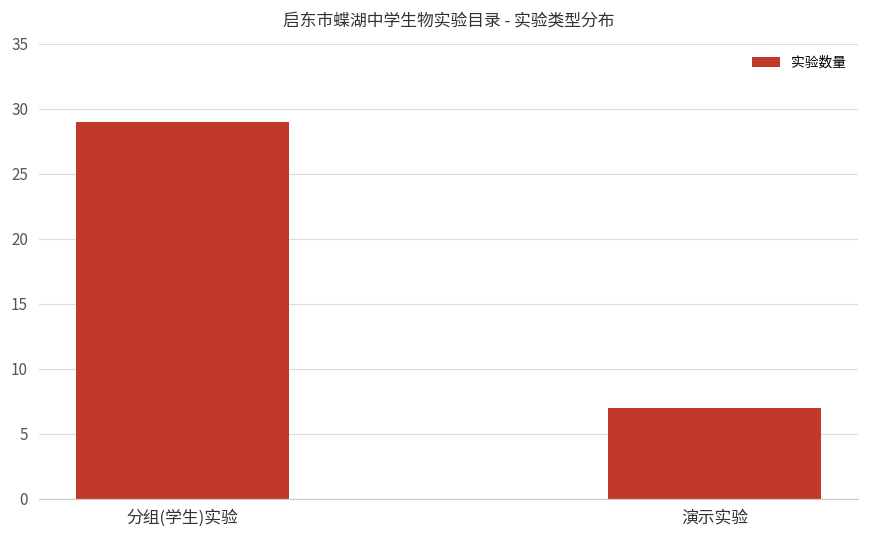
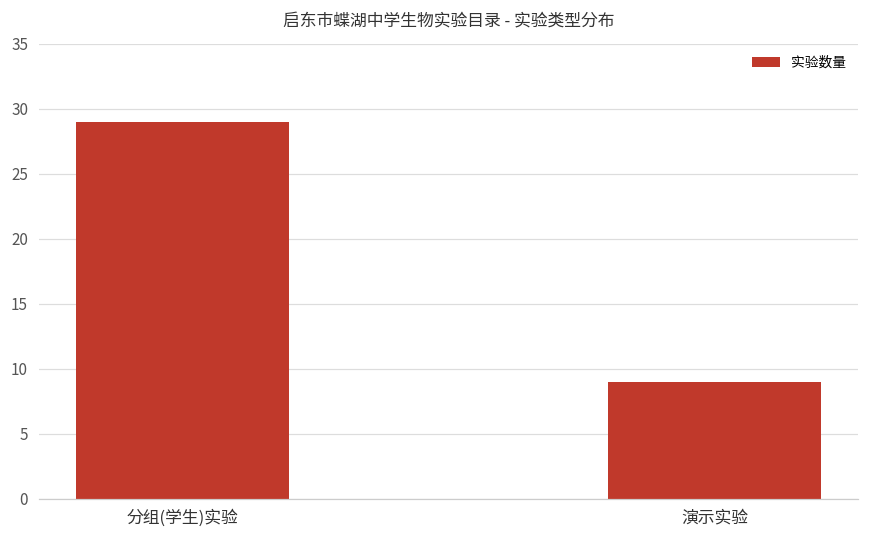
  {
    "分组(学生)实验": 29,
-   "演示实验": 7
+   "演示实验": 9
  }
